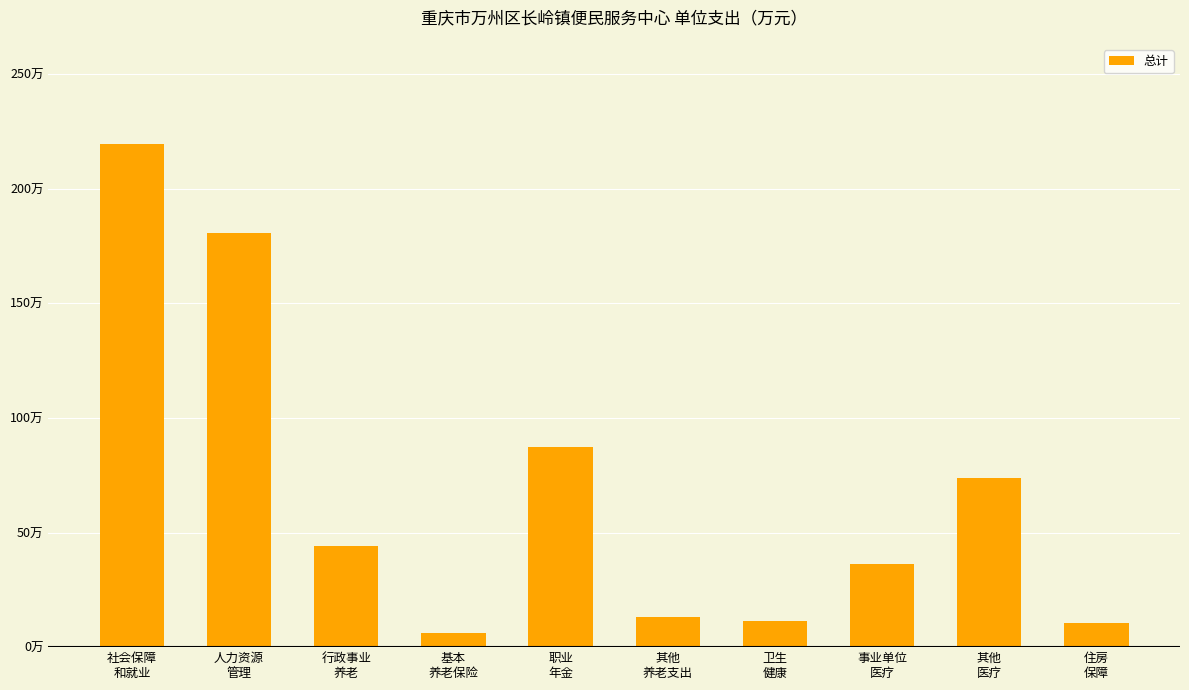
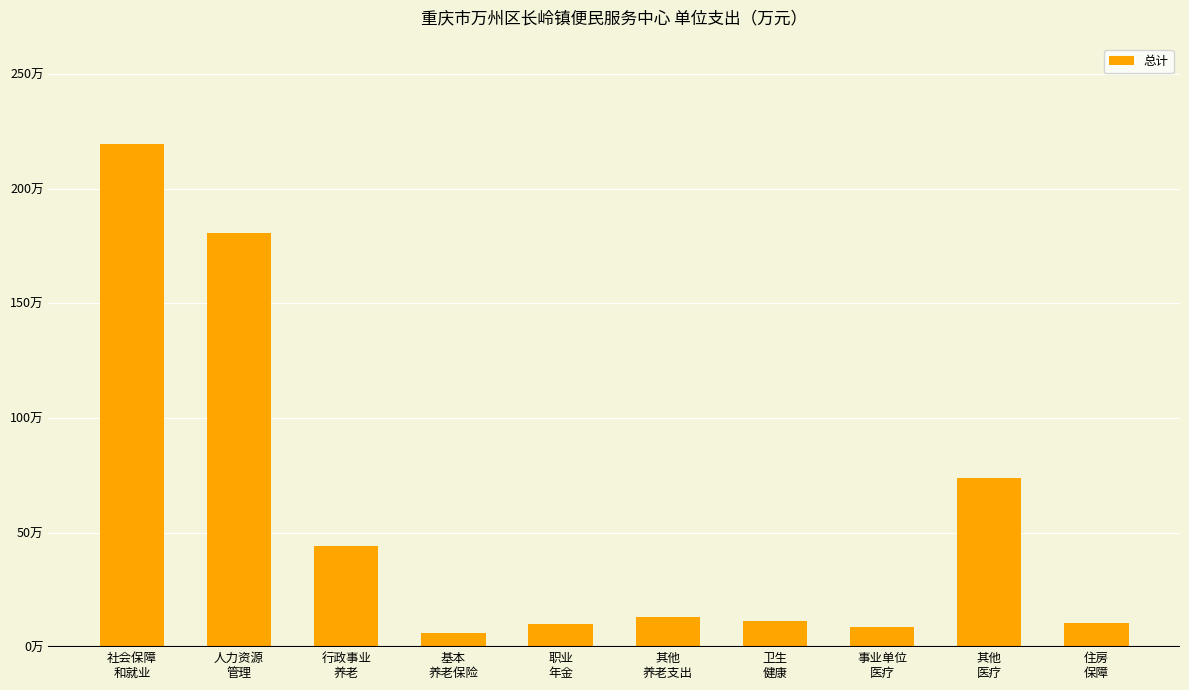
  {
    "社会保障 和就业": "219万",
    "人力资源 管理": "181万",
    "行政事业 养老": "44万",
    "基本 养老保险": "6万",
-   "职业 年金": "87万",
+   "职业 年金": "10万",
    "其他 养老支出": "13万",
    "卫生 健康": "11万",
-   "事业单位 医疗": "36万",
+   "事业单位 医疗": "9万",
    "其他 医疗": "74万",
    "住房 保障": "11万"
  }
